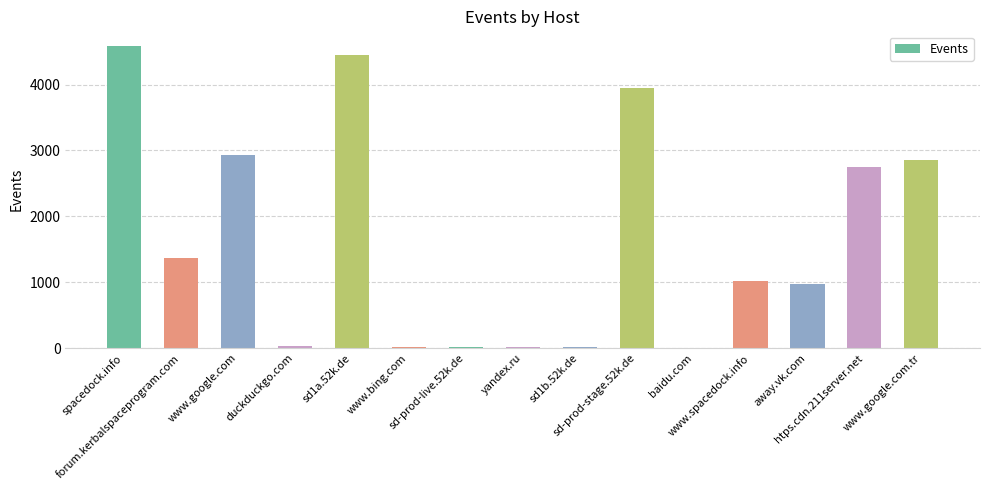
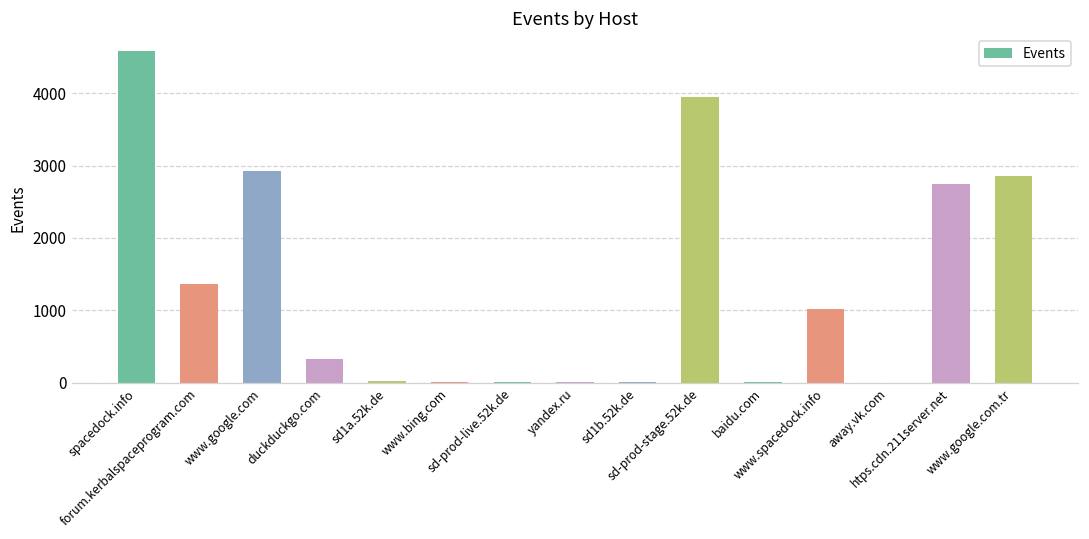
  {
    "spacedock.info": 4600,
    "forum.kerbalspaceprogram.com": 1400,
    "www.google.com": 2900,
-   "duckduckgo.com": 0,
-   "sd1a.52k.de": 4400,
+   "duckduckgo.com": 300,
+   "sd1a.52k.de": 0,
    "sd-prod-stage.52k.de": 3900,
    "www.spacedock.info": 1000,
-   "away.vk.com": 1000,
+   "away.vk.com": 0,
    "htps.cdn.211server.net": 2700,
    "www.google.com.tr": 2900
  }
